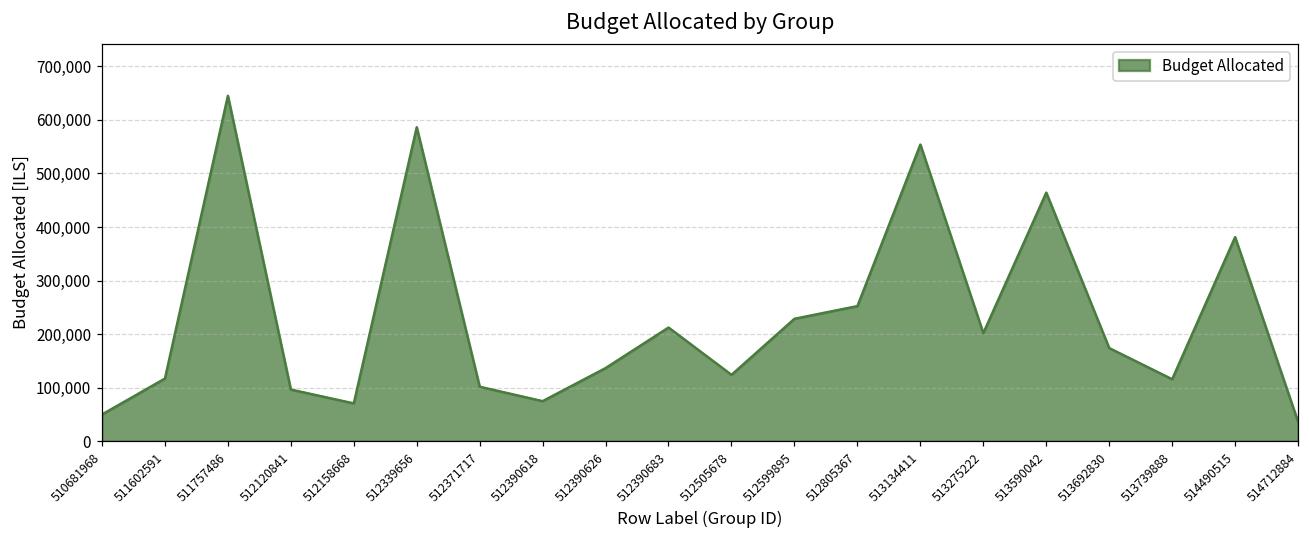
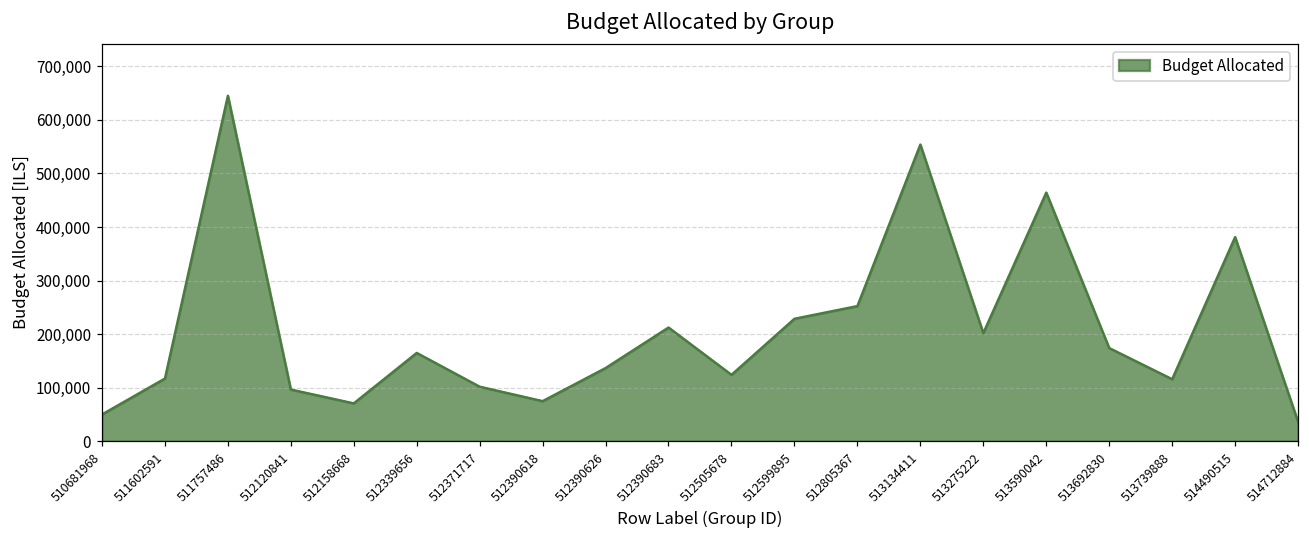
  {
    "510681968": "50,000",
    "511602591": "120,000",
    "511757486": "650,000",
    "512120841": "100,000",
    "512158668": "70,000",
-   "512339656": "590,000",
+   "512339656": "160,000",
    "512371717": "100,000",
    "512390618": "70,000",
    "512390626": "140,000",
    "512390683": "210,000",
    "512505678": "120,000",
    "512599895": "230,000",
    "512805367": "250,000",
    "513134411": "550,000",
    "513275222": "200,000",
    "513590042": "460,000",
    "513692830": "170,000",
    "513739888": "120,000",
    "514490515": "380,000",
    "514712884": "40,000"
  }
